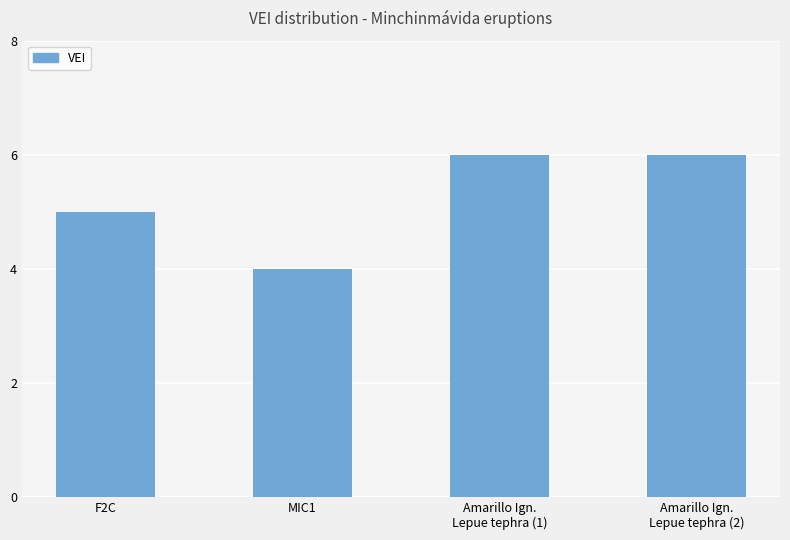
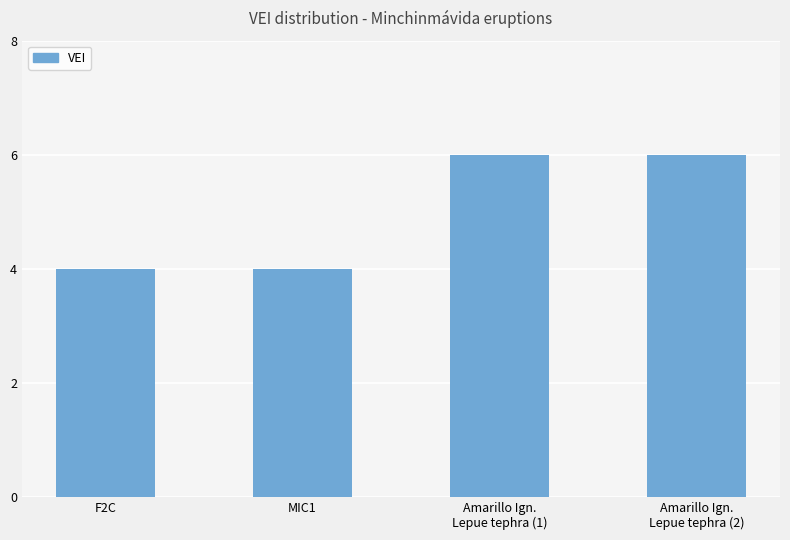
  {
-   "F2C": 5,
+   "F2C": 4,
    "MIC1": 4,
    "Amarillo Ign. Lepue tephra (1)": 6,
    "Amarillo Ign. Lepue tephra (2)": 6
  }
